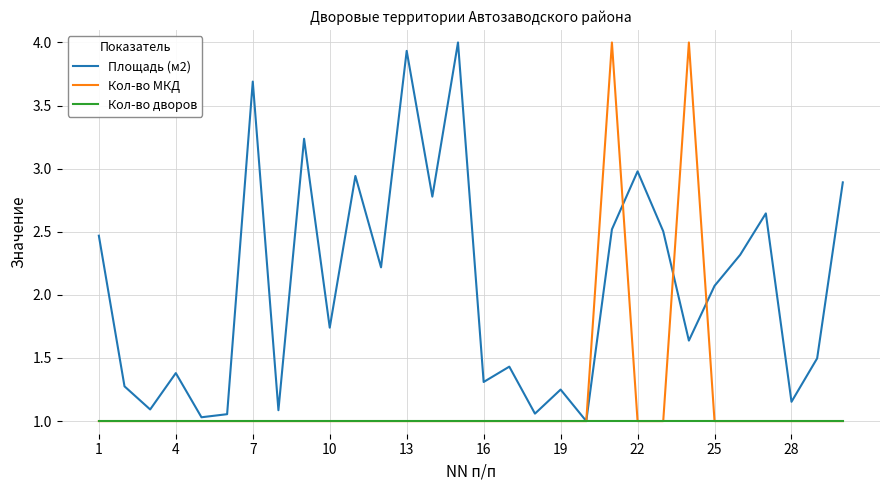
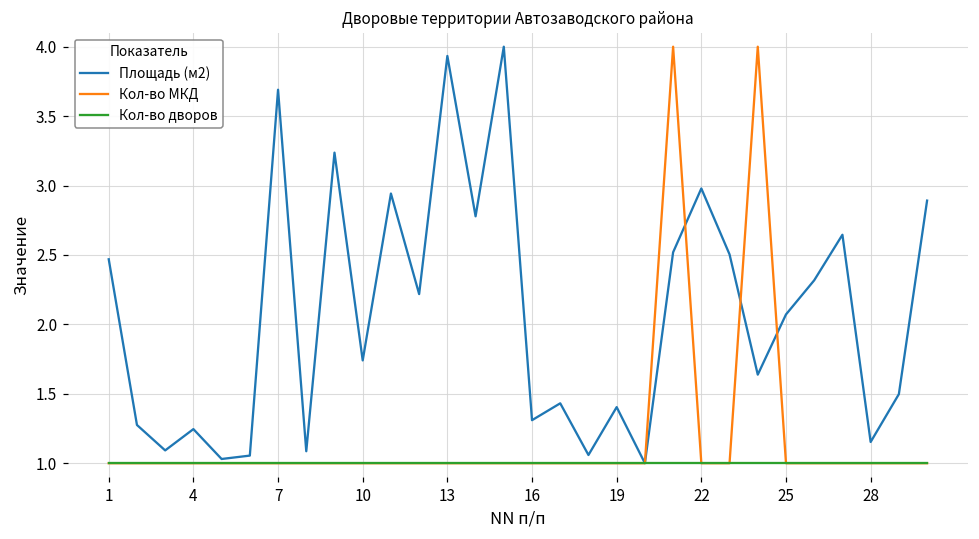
  {
    "Площадь (м2)": {
      "1": 2.47,
-     "4": 1.38,
+     "4": 1.25,
      "7": 3.69,
      "10": 1.74,
      "13": 3.93,
      "16": 1.31,
-     "19": 1.25,
+     "19": 1.40,
      "22": 2.98,
      "25": 2.07,
      "28": 1.15
    }
  }
